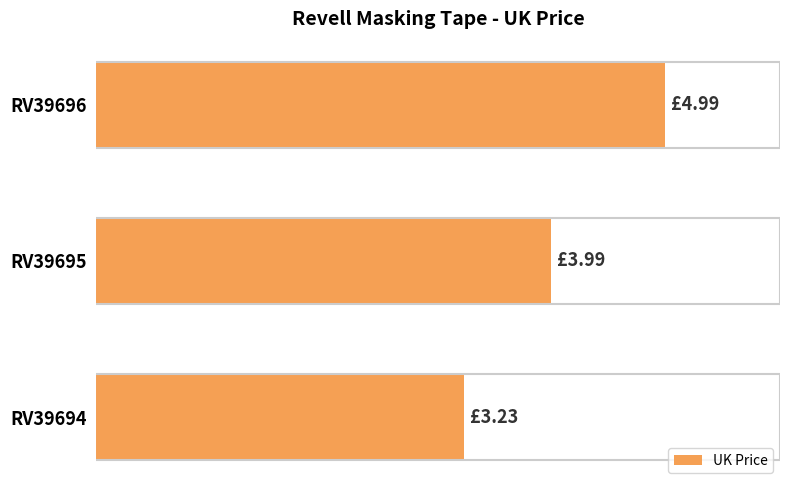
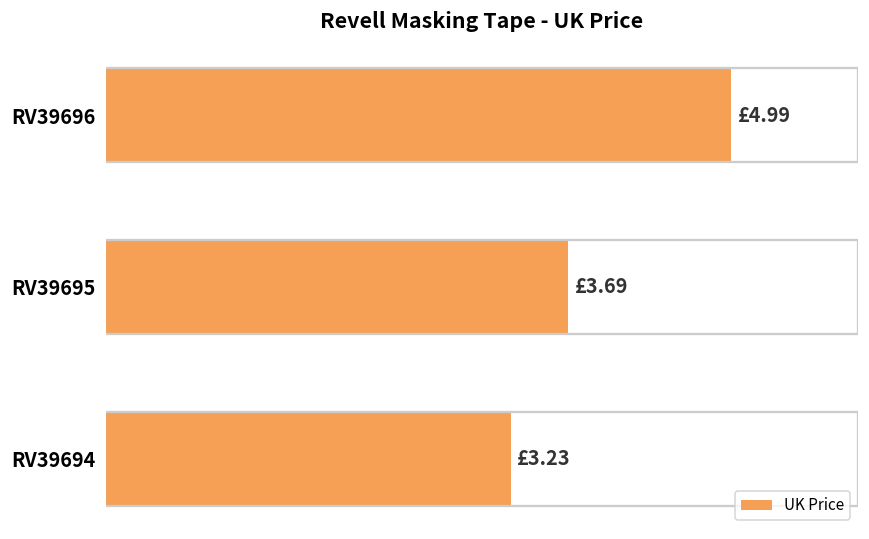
  {
    "RV39696": "£4.99",
-   "RV39695": "£3.99",
+   "RV39695": "£3.69",
    "RV39694": "£3.23"
  }
